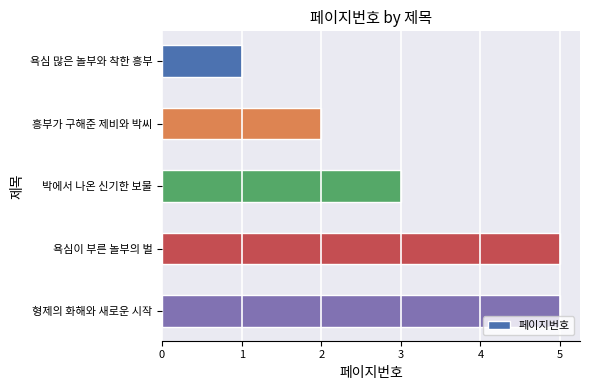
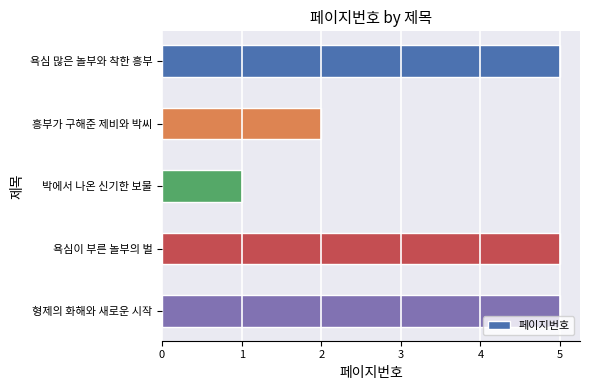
  {
-   "욕심 많은 놀부와 착한 흥부": 1,
+   "욕심 많은 놀부와 착한 흥부": 5,
    "흥부가 구해준 제비와 박씨": 2,
-   "박에서 나온 신기한 보물": 3,
+   "박에서 나온 신기한 보물": 1,
    "욕심이 부른 놀부의 벌": 5,
    "형제의 화해와 새로운 시작": 5
  }
